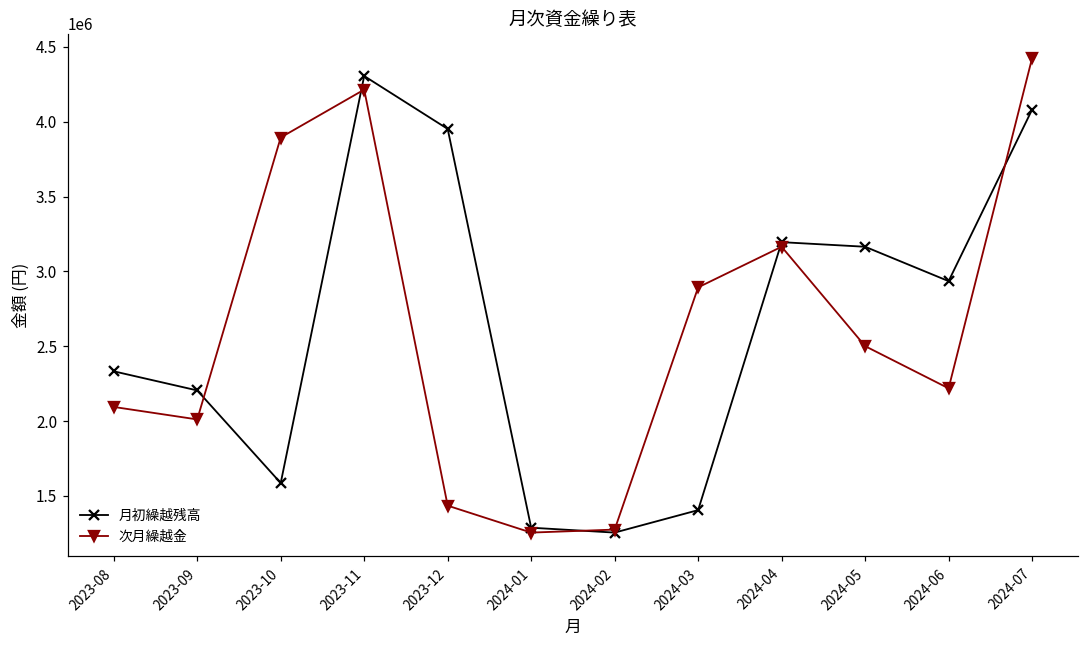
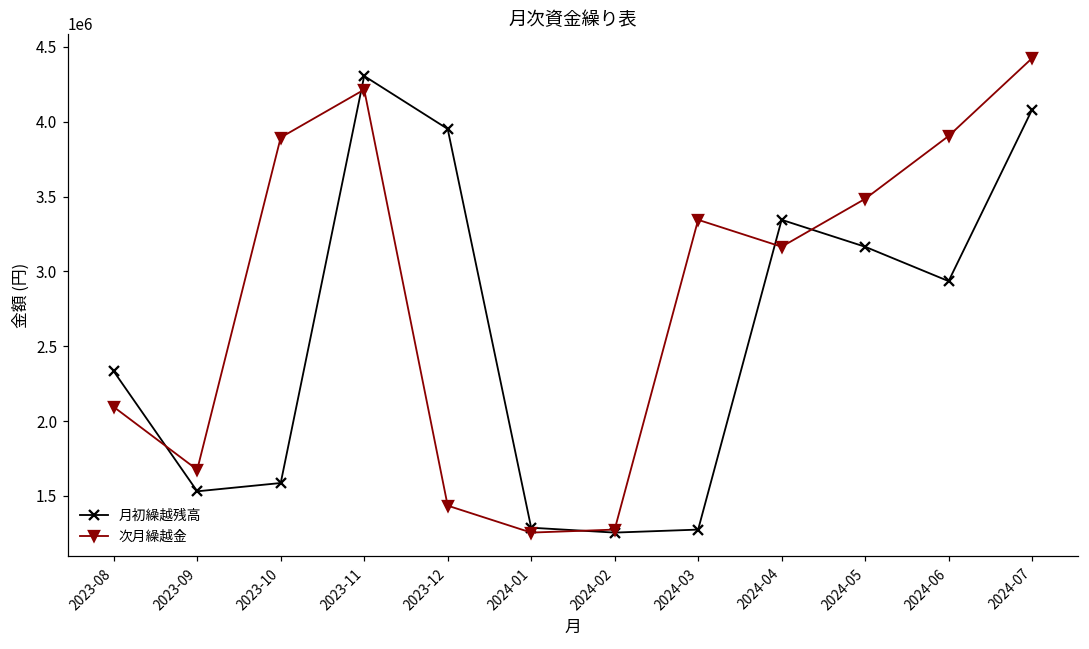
  {
    "月初繰越残高": {
      "2023-08": 2330000,
-     "2023-09": 2210000,
+     "2023-09": 1530000,
      "2023-10": 1590000,
      "2023-11": 4310000,
      "2023-12": 3950000,
      "2024-01": 1290000,
      "2024-02": 1260000,
-     "2024-03": 1410000,
-     "2024-04": 3200000,
+     "2024-03": 1280000,
+     "2024-04": 3350000,
      "2024-05": 3170000,
      "2024-06": 2940000,
      "2024-07": 4080000
    },
    "次月繰越金": {
      "2023-08": 2090000,
-     "2023-09": 2010000,
+     "2023-09": 1680000,
      "2023-10": 3900000,
      "2023-11": 4220000,
      "2023-12": 1440000,
      "2024-01": 1260000,
      "2024-02": 1280000,
-     "2024-03": 2890000,
+     "2024-03": 3350000,
      "2024-04": 3170000,
-     "2024-05": 2500000,
-     "2024-06": 2220000,
+     "2024-05": 3490000,
+     "2024-06": 3910000,
      "2024-07": 4430000
    }
  }
